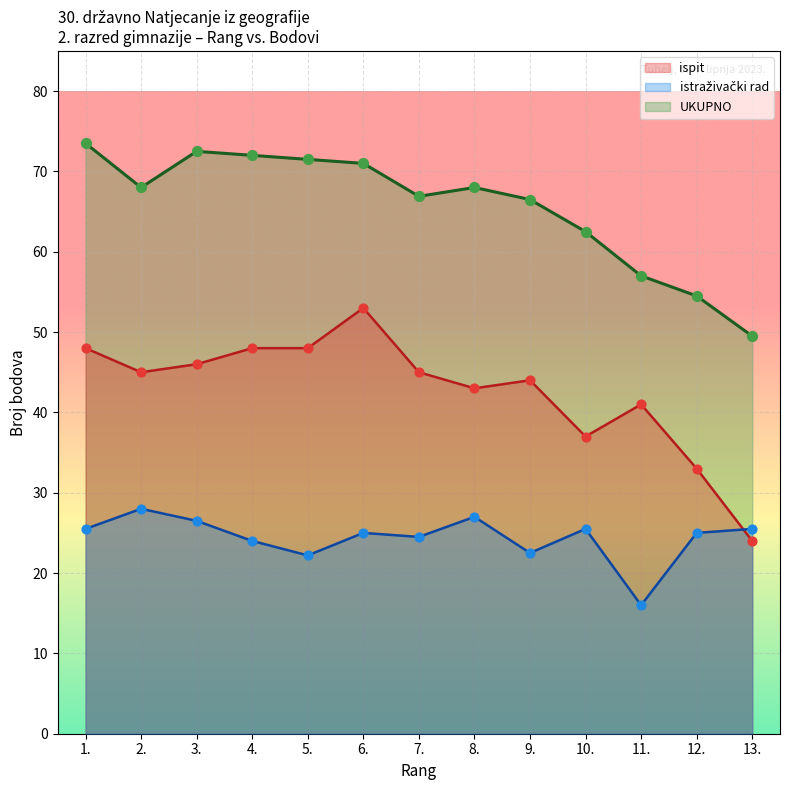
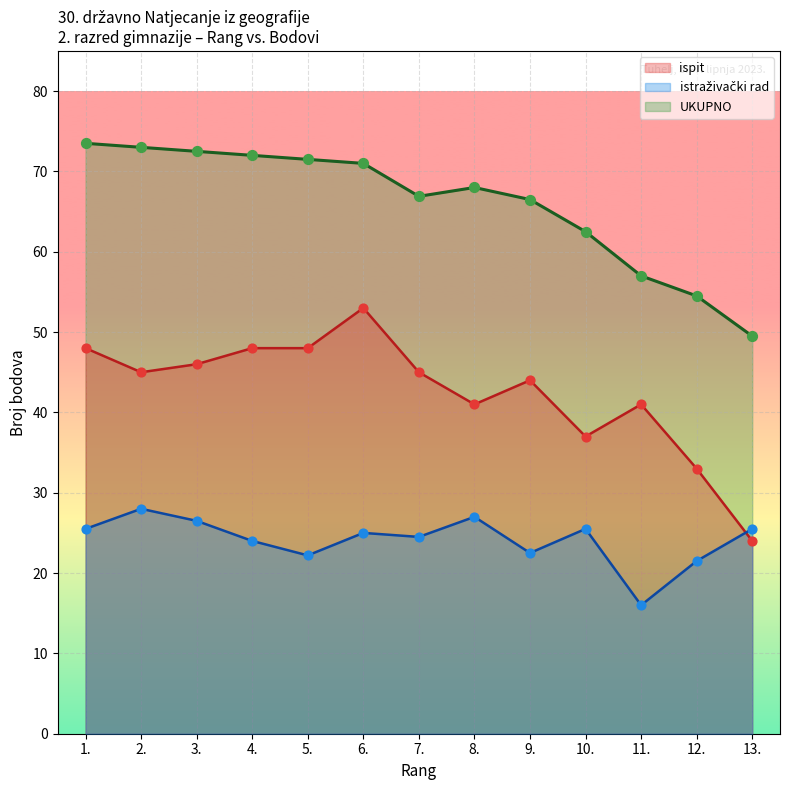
  {
    "UKUPNO": {
      "1.": 74,
-     "2.": 68,
+     "2.": 73,
      "3.": 73,
      "4.": 72,
      "5.": 72,
      "6.": 71,
      "7.": 67,
      "8.": 68,
      "9.": 67,
      "10.": 63,
      "11.": 57,
      "12.": 55,
      "13.": 50
    },
    "ispit": {
      "1.": 48,
      "2.": 45,
      "3.": 46,
      "4.": 48,
      "5.": 48,
      "6.": 53,
      "7.": 45,
-     "8.": 43,
+     "8.": 41,
      "9.": 44,
      "10.": 37,
      "11.": 41,
      "12.": 33,
      "13.": 24
    },
    "istraživački rad": {
      "1.": 26,
      "2.": 28,
      "3.": 27,
      "4.": 24,
      "5.": 22,
      "6.": 25,
      "7.": 25,
      "8.": 27,
      "9.": 23,
      "10.": 26,
      "11.": 16,
-     "12.": 25,
+     "12.": 22,
      "13.": 26
    }
  }
